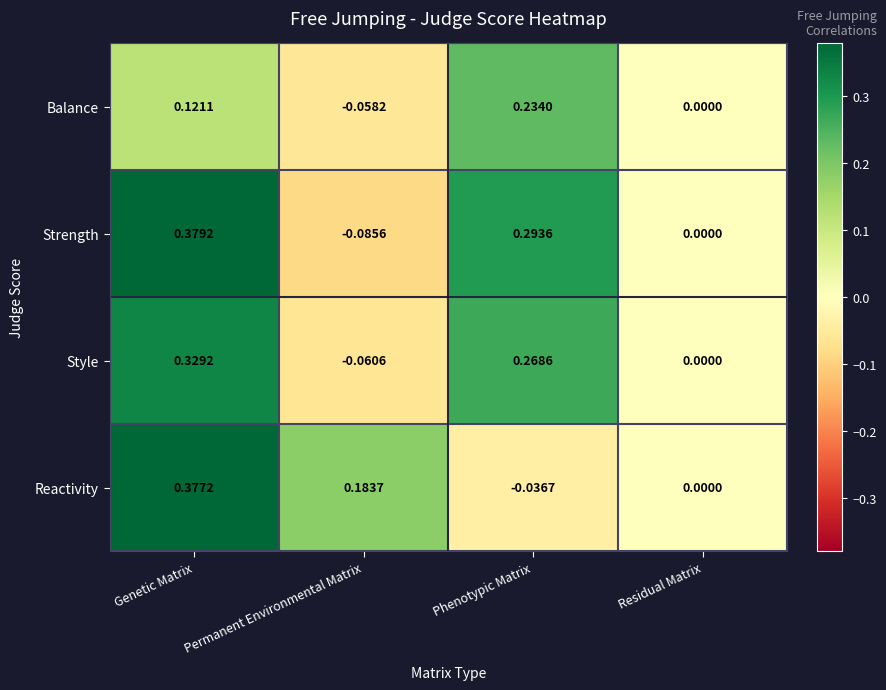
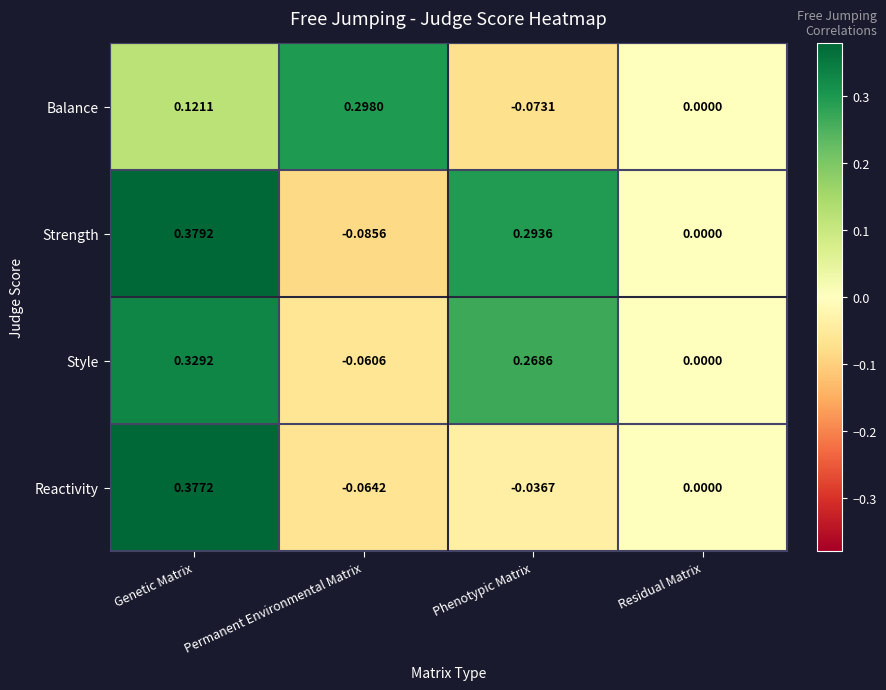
  {
    "Balance": {
      "Genetic Matrix": 0.1211,
-     "Permanent Environmental Matrix": -0.0582,
-     "Phenotypic Matrix": 0.2340,
+     "Permanent Environmental Matrix": 0.2980,
+     "Phenotypic Matrix": -0.0731,
      "Residual Matrix": 0.0000
    },
    "Strength": {
      "Genetic Matrix": 0.3792,
      "Permanent Environmental Matrix": -0.0856,
      "Phenotypic Matrix": 0.2936,
      "Residual Matrix": 0.0000
    },
    "Style": {
      "Genetic Matrix": 0.3292,
      "Permanent Environmental Matrix": -0.0606,
      "Phenotypic Matrix": 0.2686,
      "Residual Matrix": 0.0000
    },
    "Reactivity": {
      "Genetic Matrix": 0.3772,
-     "Permanent Environmental Matrix": 0.1837,
+     "Permanent Environmental Matrix": -0.0642,
      "Phenotypic Matrix": -0.0367,
      "Residual Matrix": 0.0000
    }
  }
